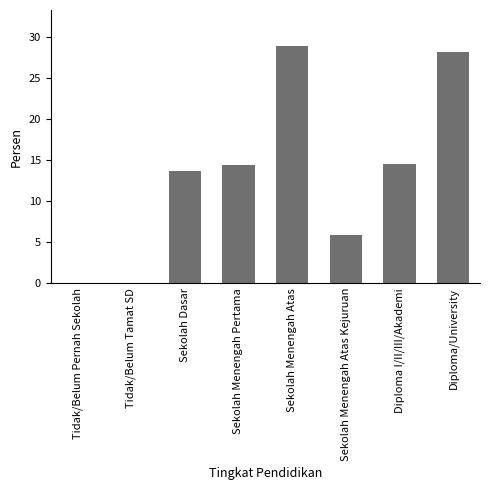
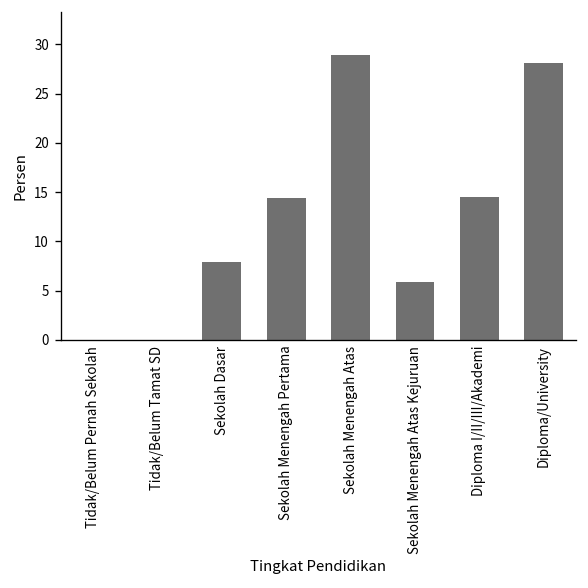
  {
    "Tidak/Belum Pernah Sekolah": 0,
    "Tidak/Belum Tamat SD": 0,
-   "Sekolah Dasar": 14,
+   "Sekolah Dasar": 8,
    "Sekolah Menengah Pertama": 14,
    "Sekolah Menengah Atas": 29,
    "Sekolah Menengah Atas Kejuruan": 6,
    "Diploma I/II/III/Akademi": 15,
    "Diploma/University": 28
  }
